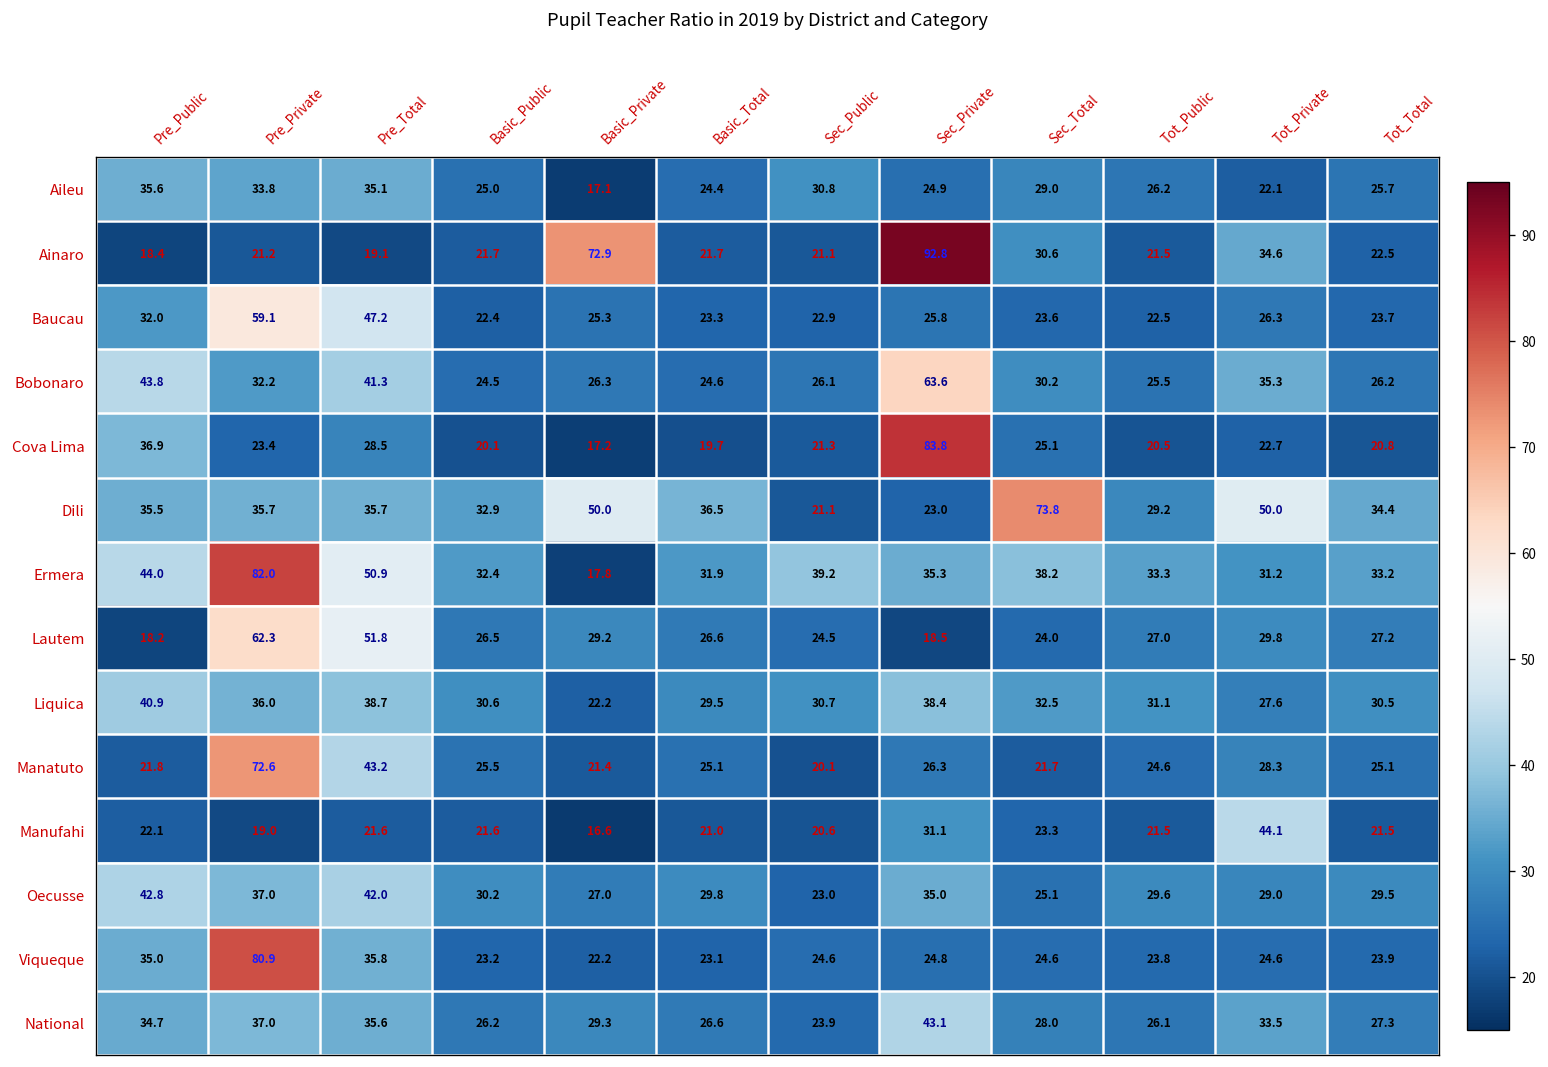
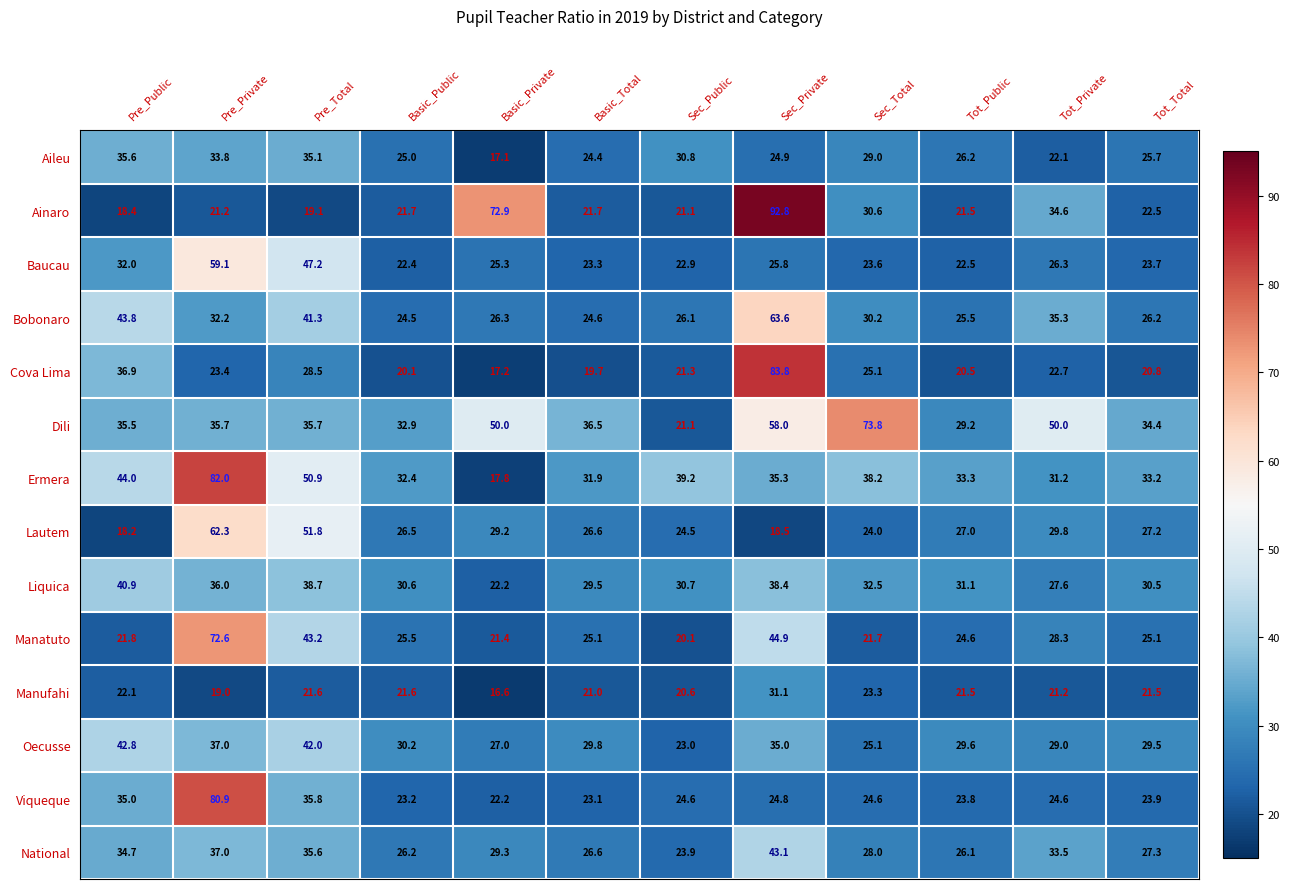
  {
    "Aileu": {
      "Pre_Public": 35.6,
      "Pre_Private": 33.8,
      "Pre_Total": 35.1,
      "Basic_Public": 25.0,
      "Basic_Private": 17.1,
      "Basic_Total": 24.4,
      "Sec_Public": 30.8,
      "Sec_Private": 24.9,
      "Sec_Total": 29.0,
      "Tot_Public": 26.2,
      "Tot_Private": 22.1,
      "Tot_Total": 25.7
    },
    "Ainaro": {
      "Pre_Public": 18.4,
      "Pre_Private": 21.2,
      "Pre_Total": 19.1,
      "Basic_Public": 21.7,
      "Basic_Private": 72.9,
      "Basic_Total": 21.7,
      "Sec_Public": 21.1,
      "Sec_Private": 92.8,
      "Sec_Total": 30.6,
      "Tot_Public": 21.5,
      "Tot_Private": 34.6,
      "Tot_Total": 22.5
    },
    "Baucau": {
      "Pre_Public": 32.0,
      "Pre_Private": 59.1,
      "Pre_Total": 47.2,
      "Basic_Public": 22.4,
      "Basic_Private": 25.3,
      "Basic_Total": 23.3,
      "Sec_Public": 22.9,
      "Sec_Private": 25.8,
      "Sec_Total": 23.6,
      "Tot_Public": 22.5,
      "Tot_Private": 26.3,
      "Tot_Total": 23.7
    },
    "Bobonaro": {
      "Pre_Public": 43.8,
      "Pre_Private": 32.2,
      "Pre_Total": 41.3,
      "Basic_Public": 24.5,
      "Basic_Private": 26.3,
      "Basic_Total": 24.6,
      "Sec_Public": 26.1,
      "Sec_Private": 63.6,
      "Sec_Total": 30.2,
      "Tot_Public": 25.5,
      "Tot_Private": 35.3,
      "Tot_Total": 26.2
    },
    "Cova Lima": {
      "Pre_Public": 36.9,
      "Pre_Private": 23.4,
      "Pre_Total": 28.5,
      "Basic_Public": 20.1,
      "Basic_Private": 17.2,
      "Basic_Total": 19.7,
      "Sec_Public": 21.3,
      "Sec_Private": 83.8,
      "Sec_Total": 25.1,
      "Tot_Public": 20.5,
      "Tot_Private": 22.7,
      "Tot_Total": 20.8
    },
    "Dili": {
      "Pre_Public": 35.5,
      "Pre_Private": 35.7,
      "Pre_Total": 35.7,
      "Basic_Public": 32.9,
      "Basic_Private": 50.0,
      "Basic_Total": 36.5,
      "Sec_Public": 21.1,
-     "Sec_Private": 23.0,
+     "Sec_Private": 58.0,
      "Sec_Total": 73.8,
      "Tot_Public": 29.2,
      "Tot_Private": 50.0,
      "Tot_Total": 34.4
    },
    "Ermera": {
      "Pre_Public": 44.0,
      "Pre_Private": 82.0,
      "Pre_Total": 50.9,
      "Basic_Public": 32.4,
      "Basic_Private": 17.8,
      "Basic_Total": 31.9,
      "Sec_Public": 39.2,
      "Sec_Private": 35.3,
      "Sec_Total": 38.2,
      "Tot_Public": 33.3,
      "Tot_Private": 31.2,
      "Tot_Total": 33.2
    },
    "Lautem": {
      "Pre_Public": 18.2,
      "Pre_Private": 62.3,
      "Pre_Total": 51.8,
      "Basic_Public": 26.5,
      "Basic_Private": 29.2,
      "Basic_Total": 26.6,
      "Sec_Public": 24.5,
      "Sec_Private": 18.5,
      "Sec_Total": 24.0,
      "Tot_Public": 27.0,
      "Tot_Private": 29.8,
      "Tot_Total": 27.2
    },
    "Liquica": {
      "Pre_Public": 40.9,
      "Pre_Private": 36.0,
      "Pre_Total": 38.7,
      "Basic_Public": 30.6,
      "Basic_Private": 22.2,
      "Basic_Total": 29.5,
      "Sec_Public": 30.7,
      "Sec_Private": 38.4,
      "Sec_Total": 32.5,
      "Tot_Public": 31.1,
      "Tot_Private": 27.6,
      "Tot_Total": 30.5
    },
    "Manatuto": {
      "Pre_Public": 21.8,
      "Pre_Private": 72.6,
      "Pre_Total": 43.2,
      "Basic_Public": 25.5,
      "Basic_Private": 21.4,
      "Basic_Total": 25.1,
      "Sec_Public": 20.1,
-     "Sec_Private": 26.3,
+     "Sec_Private": 44.9,
      "Sec_Total": 21.7,
      "Tot_Public": 24.6,
      "Tot_Private": 28.3,
      "Tot_Total": 25.1
    },
    "Manufahi": {
      "Pre_Public": 22.1,
      "Pre_Private": 19.0,
      "Pre_Total": 21.6,
      "Basic_Public": 21.6,
      "Basic_Private": 16.6,
      "Basic_Total": 21.0,
      "Sec_Public": 20.6,
      "Sec_Private": 31.1,
      "Sec_Total": 23.3,
      "Tot_Public": 21.5,
-     "Tot_Private": 44.1,
+     "Tot_Private": 21.2,
      "Tot_Total": 21.5
    },
    "Oecusse": {
      "Pre_Public": 42.8,
      "Pre_Private": 37.0,
      "Pre_Total": 42.0,
      "Basic_Public": 30.2,
      "Basic_Private": 27.0,
      "Basic_Total": 29.8,
      "Sec_Public": 23.0,
      "Sec_Private": 35.0,
      "Sec_Total": 25.1,
      "Tot_Public": 29.6,
      "Tot_Private": 29.0,
      "Tot_Total": 29.5
    },
    "Viqueque": {
      "Pre_Public": 35.0,
      "Pre_Private": 80.9,
      "Pre_Total": 35.8,
      "Basic_Public": 23.2,
      "Basic_Private": 22.2,
      "Basic_Total": 23.1,
      "Sec_Public": 24.6,
      "Sec_Private": 24.8,
      "Sec_Total": 24.6,
      "Tot_Public": 23.8,
      "Tot_Private": 24.6,
      "Tot_Total": 23.9
    },
    "National": {
      "Pre_Public": 34.7,
      "Pre_Private": 37.0,
      "Pre_Total": 35.6,
      "Basic_Public": 26.2,
      "Basic_Private": 29.3,
      "Basic_Total": 26.6,
      "Sec_Public": 23.9,
      "Sec_Private": 43.1,
      "Sec_Total": 28.0,
      "Tot_Public": 26.1,
      "Tot_Private": 33.5,
      "Tot_Total": 27.3
    }
  }
